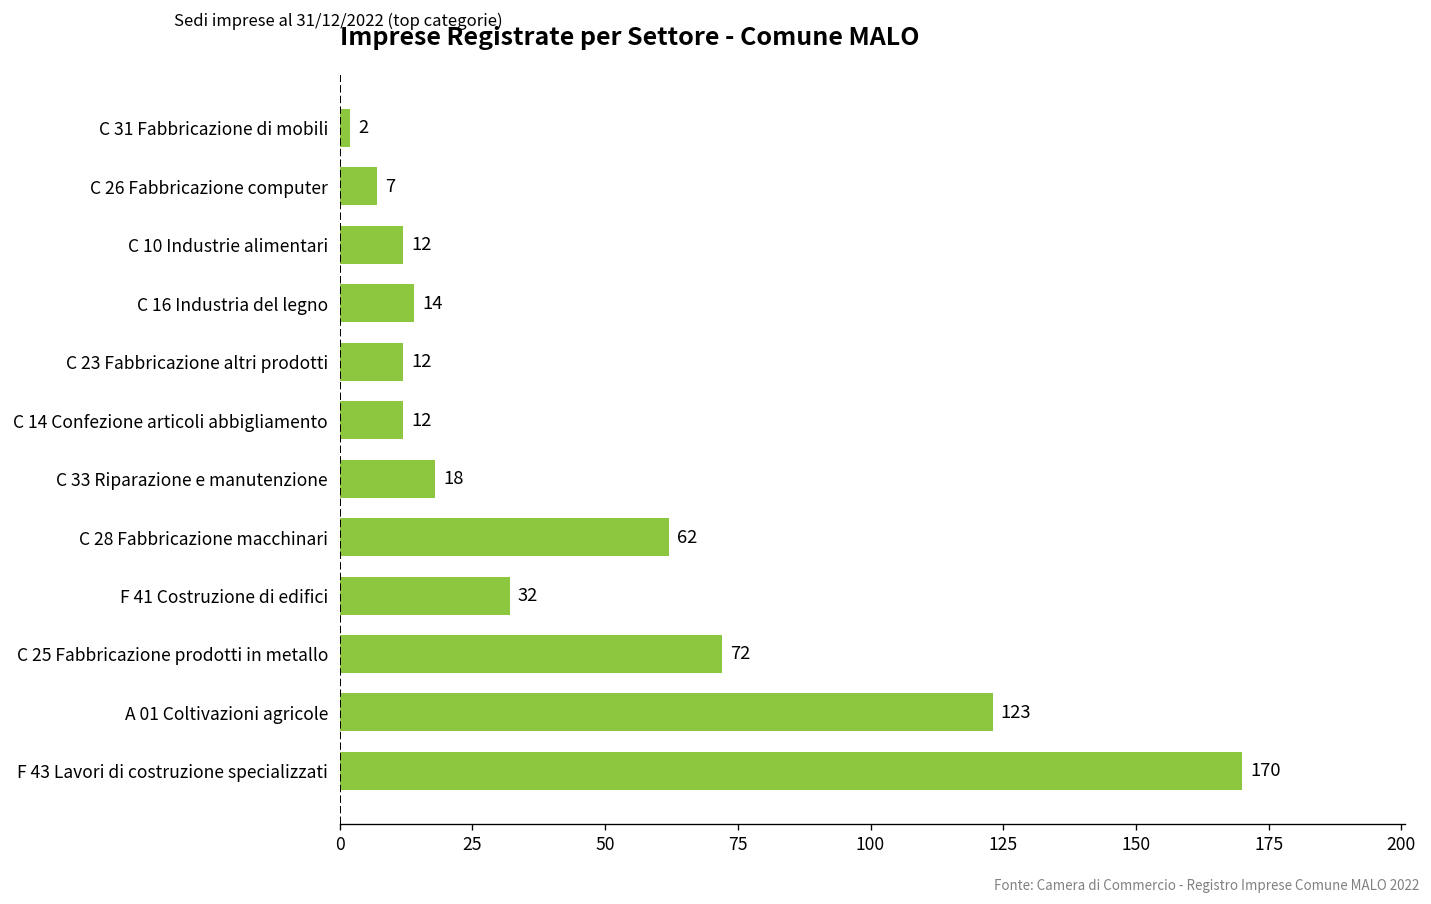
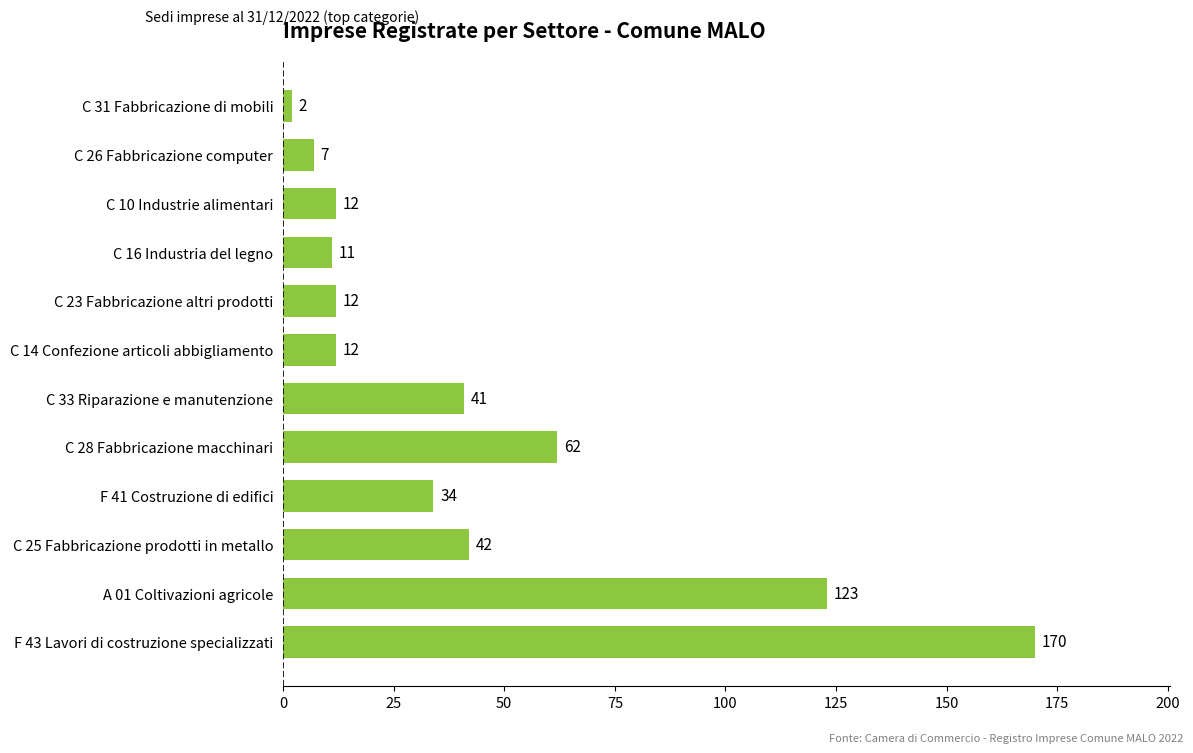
  {
    "C 31 Fabbricazione di mobili": 2,
    "C 26 Fabbricazione computer": 7,
    "C 10 Industrie alimentari": 12,
-   "C 16 Industria del legno": 14,
+   "C 16 Industria del legno": 11,
    "C 23 Fabbricazione altri prodotti": 12,
    "C 14 Confezione articoli abbigliamento": 12,
-   "C 33 Riparazione e manutenzione": 18,
+   "C 33 Riparazione e manutenzione": 41,
    "C 28 Fabbricazione macchinari": 62,
-   "F 41 Costruzione di edifici": 32,
-   "C 25 Fabbricazione prodotti in metallo": 72,
+   "F 41 Costruzione di edifici": 34,
+   "C 25 Fabbricazione prodotti in metallo": 42,
    "A 01 Coltivazioni agricole": 123,
    "F 43 Lavori di costruzione specializzati": 170
  }
